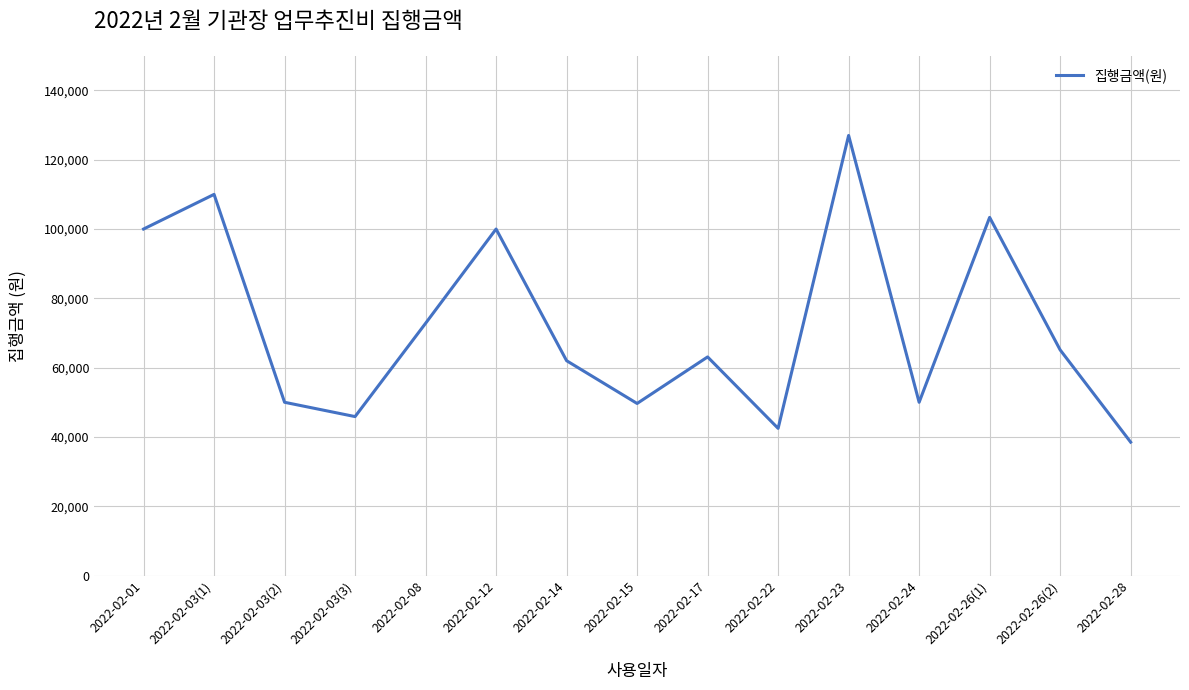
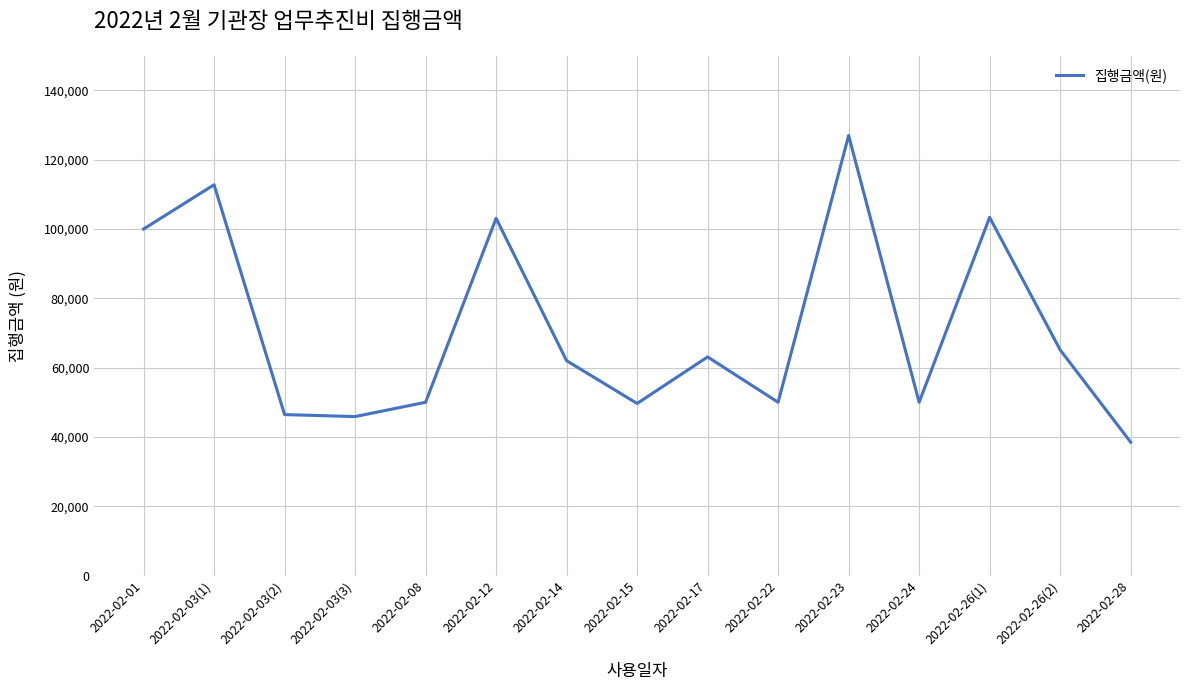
  {
    "2022-02-01": "100,000",
-   "2022-02-03(1)": "110,000",
-   "2022-02-03(2)": "50,000",
+   "2022-02-03(1)": "113,000",
+   "2022-02-03(2)": "46,000",
    "2022-02-03(3)": "46,000",
-   "2022-02-08": "73,000",
-   "2022-02-12": "100,000",
+   "2022-02-08": "50,000",
+   "2022-02-12": "103,000",
    "2022-02-14": "62,000",
    "2022-02-15": "50,000",
    "2022-02-17": "63,000",
-   "2022-02-22": "42,000",
+   "2022-02-22": "50,000",
    "2022-02-23": "127,000",
    "2022-02-24": "50,000",
    "2022-02-26(1)": "103,000",
    "2022-02-26(2)": "65,000",
    "2022-02-28": "39,000"
  }
